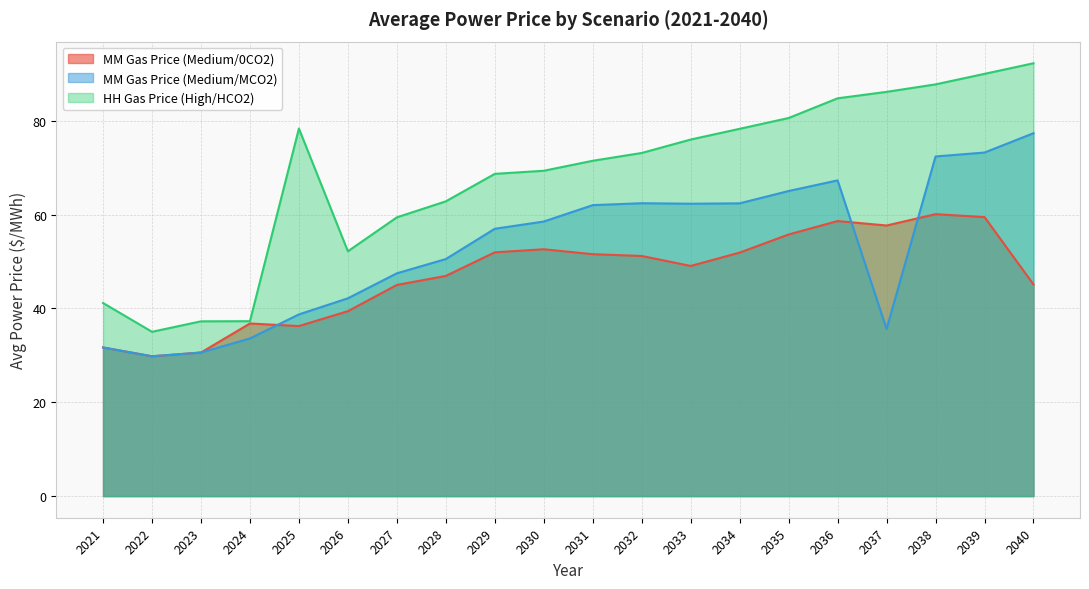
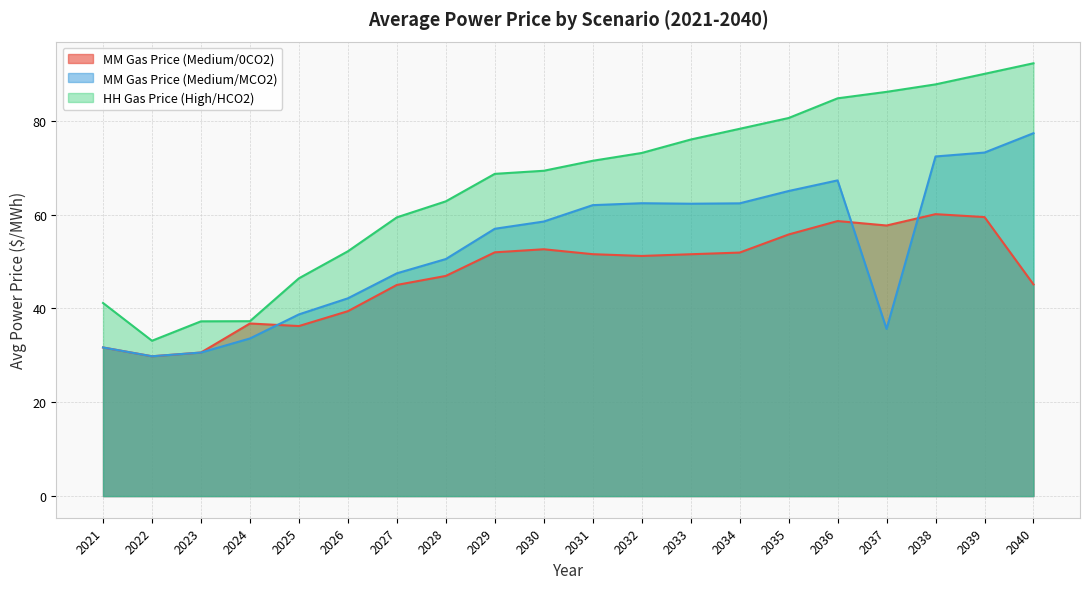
  {
    "MM Gas Price (Medium/0CO2)": {
      "2025": 36,
      "2026": 39,
      "2027": 45,
      "2028": 47,
      "2029": 52,
      "2030": 53,
      "2031": 52,
      "2032": 51,
-     "2033": 49,
+     "2033": 52,
      "2034": 52,
      "2035": 56,
      "2036": 59,
      "2037": 58,
      "2038": 60,
      "2039": 59,
      "2040": 45
    },
    "MM Gas Price (Medium/MCO2)": {
      "2024": 34,
      "2025": 39,
      "2026": 42,
      "2027": 47,
      "2028": 51,
      "2029": 57,
      "2030": 59,
      "2031": 62,
      "2032": 62,
      "2033": 62,
      "2034": 62,
      "2035": 65,
      "2036": 67,
      "2037": 36,
      "2038": 72,
      "2039": 73,
      "2040": 77
    },
    "HH Gas Price (High/HCO2)": {
      "2021": 41,
-     "2022": 35,
+     "2022": 33,
      "2023": 37,
-     "2025": 78,
+     "2025": 46,
      "2026": 52,
      "2027": 59,
      "2028": 63,
      "2029": 69,
      "2030": 69,
      "2031": 71,
      "2032": 73,
      "2033": 76,
      "2034": 78,
      "2035": 81,
      "2036": 85,
      "2037": 86,
      "2038": 88,
      "2039": 90,
      "2040": 92
    }
  }
